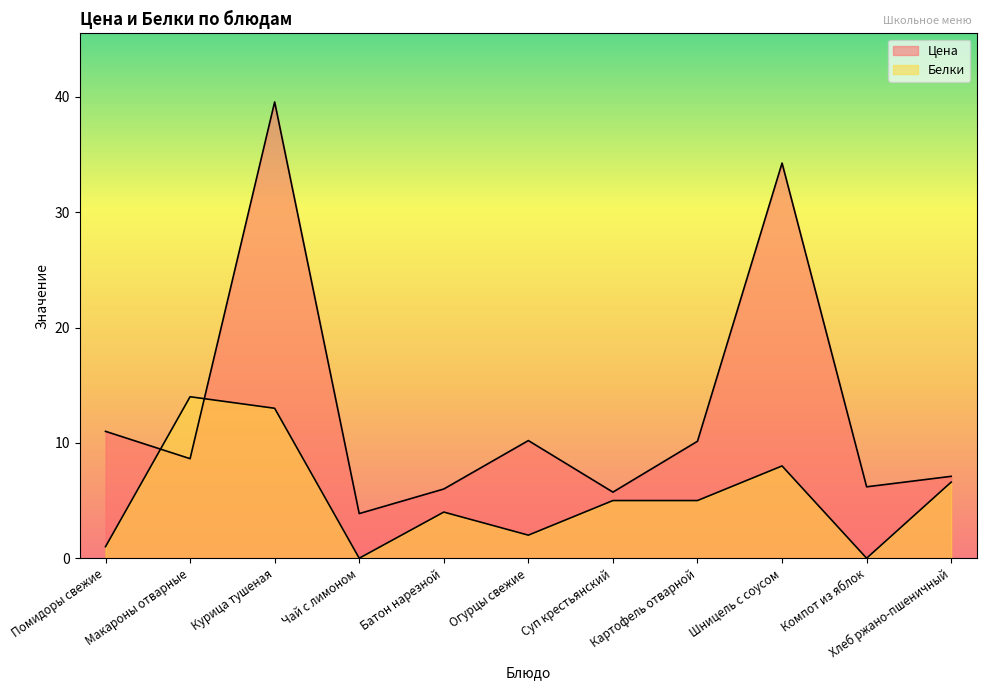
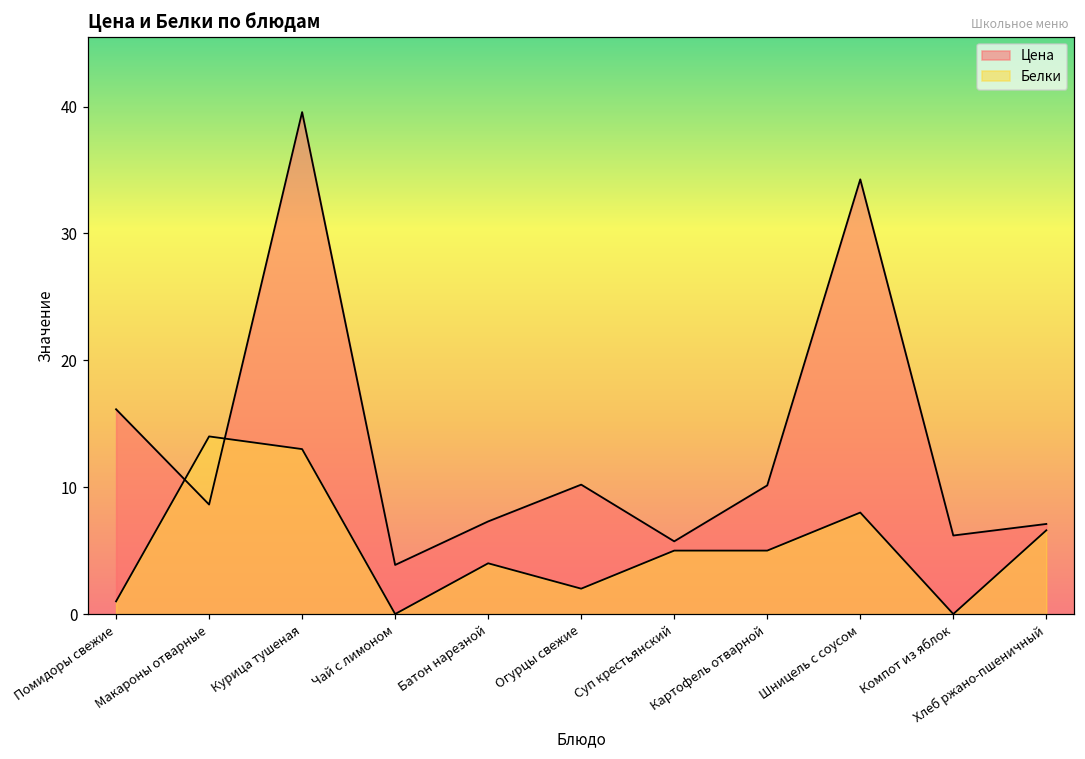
  {
    "Цена": {
-     "Помидоры свежие": 11.0,
+     "Помидоры свежие": 16.1,
      "Макароны отварные": 8.6,
      "Курица тушеная": 39.6,
      "Чай с лимоном": 3.9,
-     "Батон нарезной": 6.0,
+     "Батон нарезной": 7.3,
      "Огурцы свежие": 10.2,
      "Суп крестьянский": 5.7,
      "Картофель отварной": 10.1,
      "Шницель с соусом": 34.3,
      "Компот из яблок": 6.2,
      "Хлеб ржано-пшеничный": 7.1
    },
    "Белки": {
      "Помидоры свежие": 1.0,
      "Макароны отварные": 14.0,
      "Курица тушеная": 13.0,
      "Чай с лимоном": 0.0,
      "Батон нарезной": 4.0,
      "Огурцы свежие": 2.0,
      "Суп крестьянский": 5.0,
      "Картофель отварной": 5.0,
      "Шницель с соусом": 8.0,
      "Компот из яблок": 0.0,
      "Хлеб ржано-пшеничный": 6.6
    }
  }
